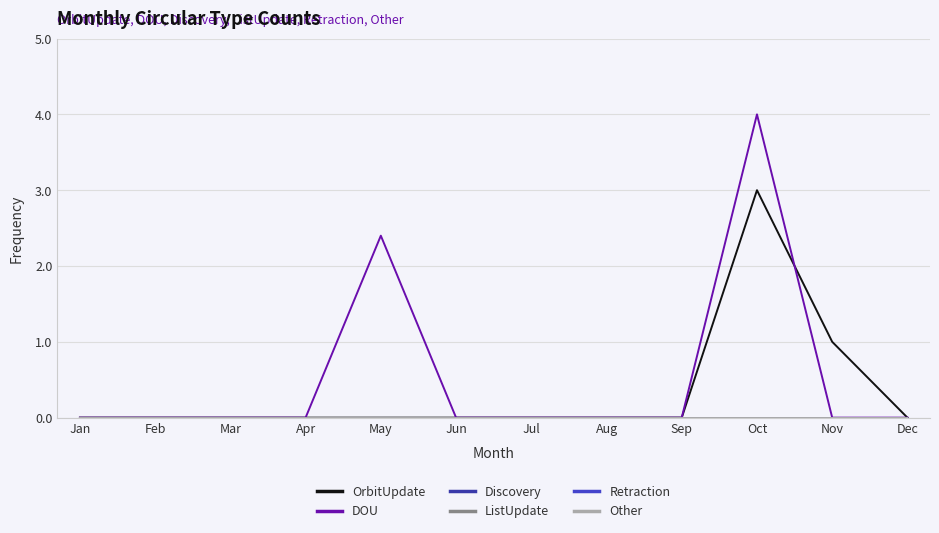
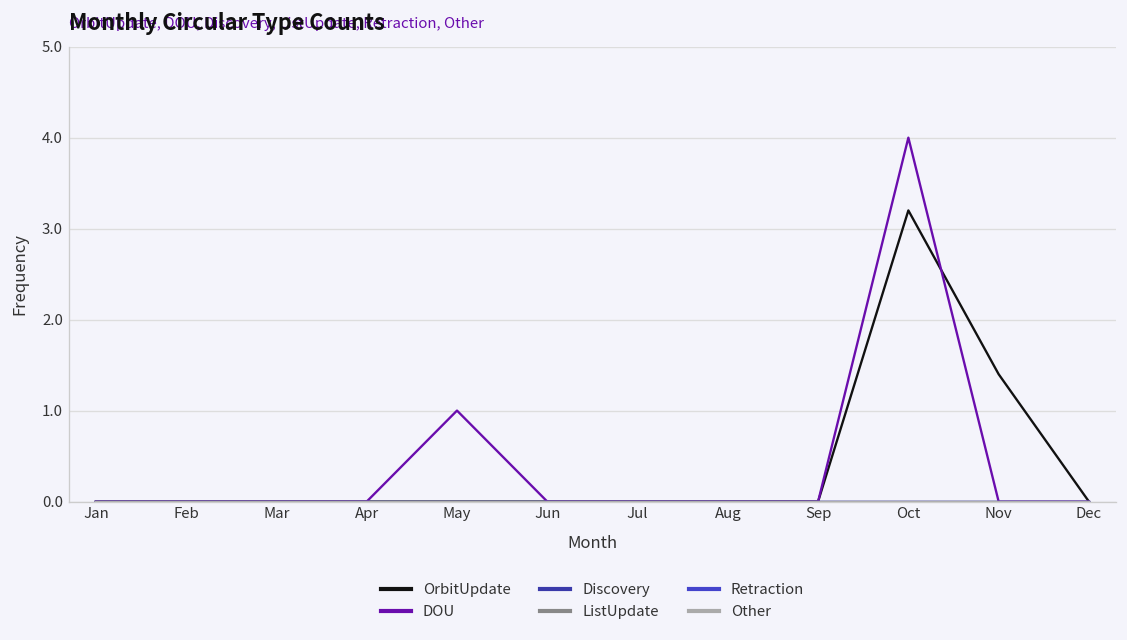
  {
    "OrbitUpdate": {
-     "Oct": 3.0,
-     "Nov": 1.0
+     "Oct": 3.2,
+     "Nov": 1.4
    },
    "DOU": {
-     "May": 2.4,
+     "May": 1.0,
      "Oct": 4.0
    },
    "Other": {
      "Oct": 0.0
    }
  }
